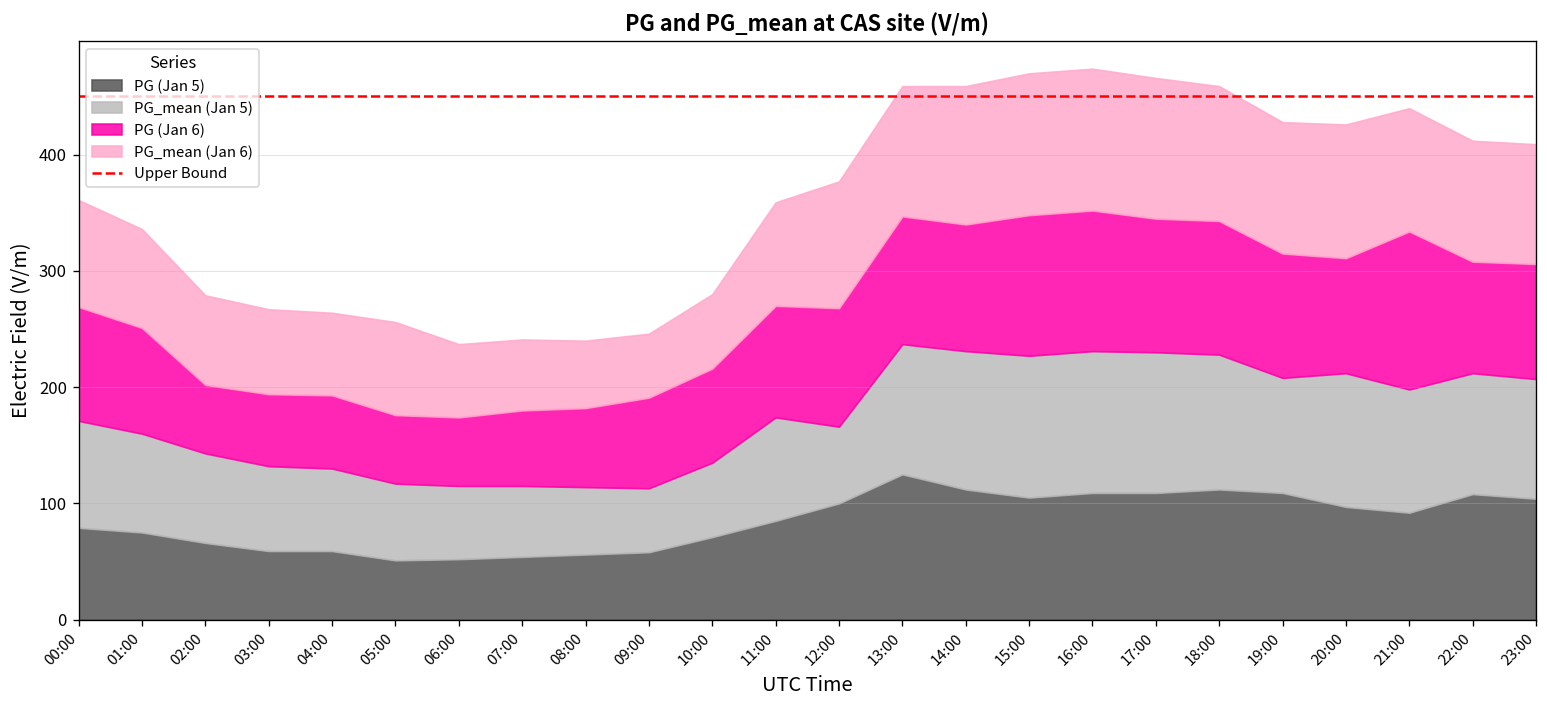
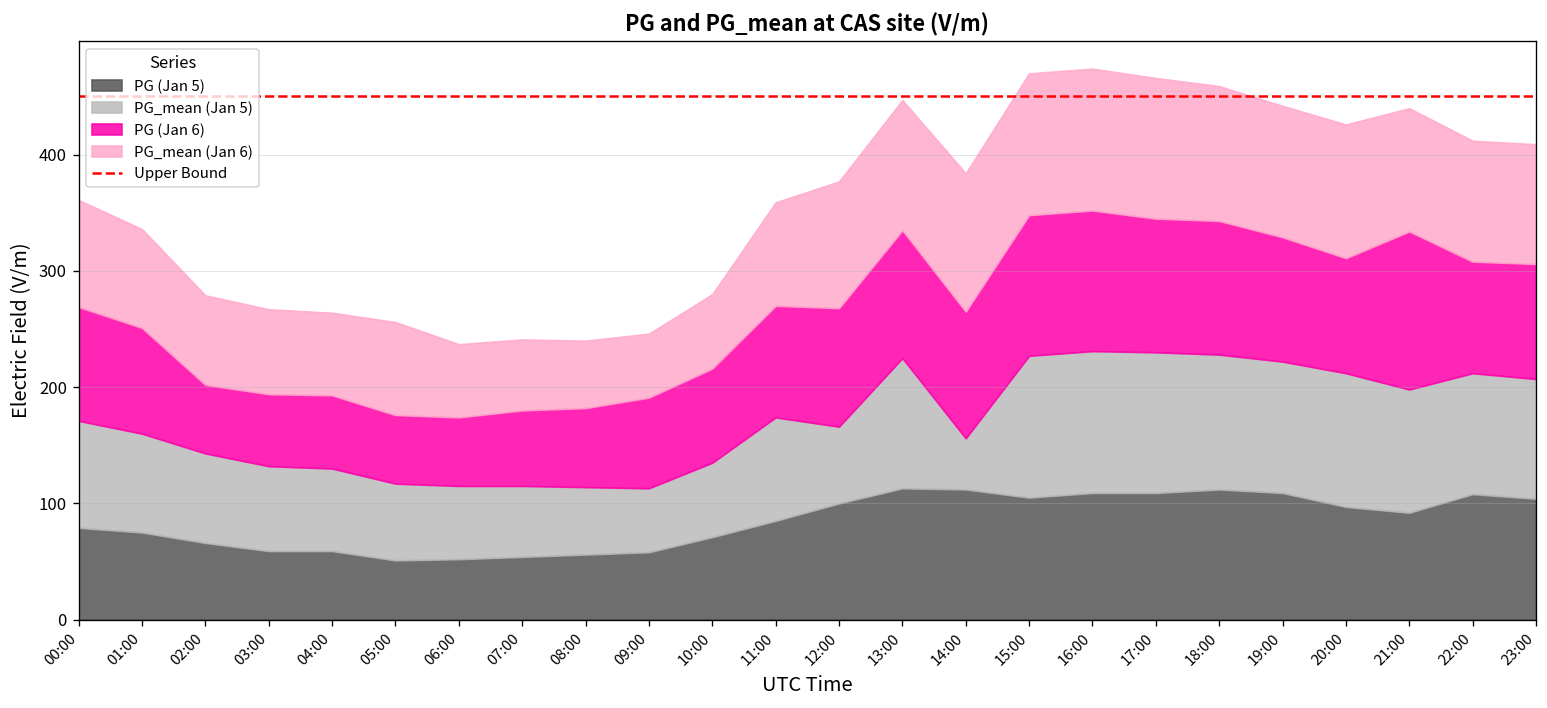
  {
    "PG (Jan 5)": {
      "00:00": 80,
      "01:00": 80,
      "02:00": 70,
      "03:00": 60,
      "04:00": 60,
      "05:00": 50,
      "06:00": 50,
      "07:00": 50,
      "08:00": 60,
      "09:00": 60,
      "10:00": 70,
      "11:00": 90,
      "12:00": 100,
-     "13:00": 130,
+     "13:00": 110,
      "14:00": 110,
      "15:00": 110,
      "16:00": 110,
      "17:00": 110,
      "18:00": 110,
      "19:00": 110,
      "20:00": 100,
      "21:00": 90,
      "22:00": 110,
      "23:00": 100
    },
    "PG_mean (Jan 5)": {
      "00:00": 90,
      "01:00": 90,
      "02:00": 80,
      "03:00": 70,
      "04:00": 70,
      "05:00": 70,
      "06:00": 60,
      "07:00": 60,
      "08:00": 60,
      "09:00": 60,
      "10:00": 60,
      "11:00": 90,
      "12:00": 70,
      "13:00": 110,
-     "14:00": 120,
+     "14:00": 40,
      "15:00": 120,
      "16:00": 120,
      "17:00": 120,
      "18:00": 120,
-     "19:00": 100,
+     "19:00": 110,
      "20:00": 120,
      "21:00": 110,
      "22:00": 100,
      "23:00": 100
    },
    "PG (Jan 6)": {
      "00:00": 100,
      "01:00": 90,
      "02:00": 60,
      "03:00": 60,
      "04:00": 60,
      "05:00": 60,
      "06:00": 60,
      "07:00": 70,
      "08:00": 70,
      "09:00": 80,
      "10:00": 80,
      "11:00": 100,
      "12:00": 100,
      "13:00": 110,
      "14:00": 110,
      "15:00": 120,
      "16:00": 120,
      "17:00": 120,
      "18:00": 120,
      "19:00": 110,
      "20:00": 100,
      "21:00": 140,
      "22:00": 100,
      "23:00": 100
    },
    "PG_mean (Jan 6)": {
      "00:00": 90,
      "01:00": 90,
      "02:00": 80,
      "03:00": 70,
      "04:00": 70,
      "05:00": 80,
      "06:00": 60,
      "07:00": 60,
      "08:00": 60,
      "09:00": 60,
      "10:00": 60,
      "11:00": 90,
      "12:00": 110,
      "13:00": 110,
      "14:00": 120,
      "15:00": 120,
      "16:00": 120,
      "17:00": 120,
      "18:00": 120,
      "19:00": 110,
      "20:00": 120,
      "21:00": 110,
      "22:00": 100,
      "23:00": 100
    }
  }
